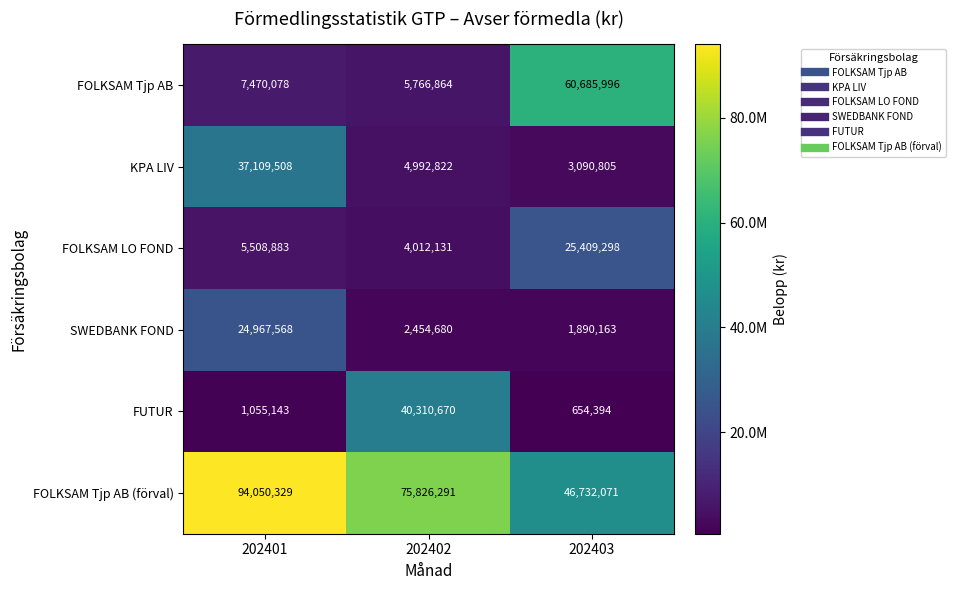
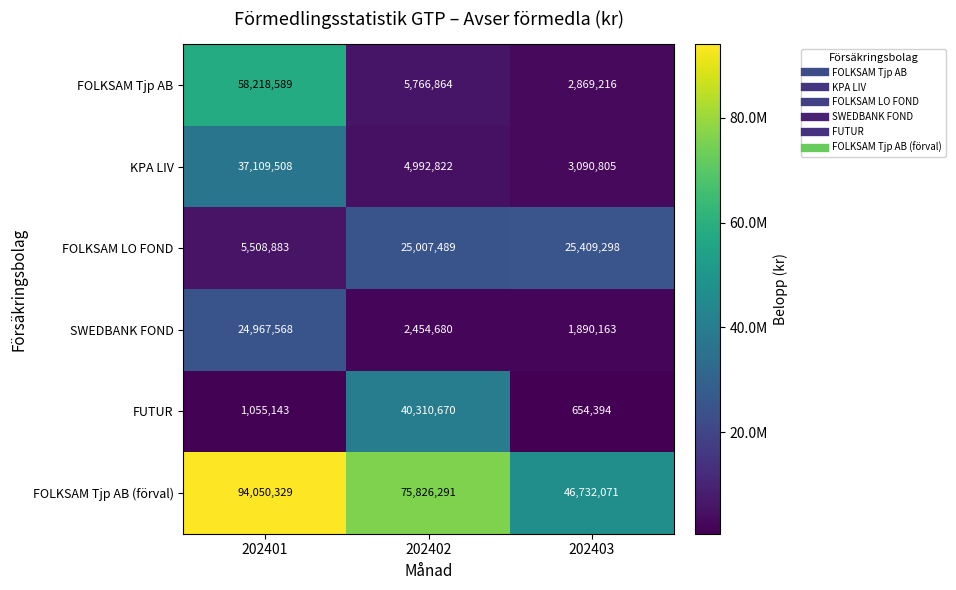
  {
    "FOLKSAM Tjp AB": {
-     "202401": "7,470,078",
+     "202401": "58,218,589",
      "202402": "5,766,864",
-     "202403": "60,685,996"
+     "202403": "2,869,216"
    },
    "KPA LIV": {
      "202401": "37,109,508",
      "202402": "4,992,822",
      "202403": "3,090,805"
    },
    "FOLKSAM LO FOND": {
      "202401": "5,508,883",
-     "202402": "4,012,131",
+     "202402": "25,007,489",
      "202403": "25,409,298"
    },
    "SWEDBANK FOND": {
      "202401": "24,967,568",
      "202402": "2,454,680",
      "202403": "1,890,163"
    },
    "FUTUR": {
      "202401": "1,055,143",
      "202402": "40,310,670",
      "202403": "654,394"
    },
    "FOLKSAM Tjp AB (förval)": {
      "202401": "94,050,329",
      "202402": "75,826,291",
      "202403": "46,732,071"
    }
  }
